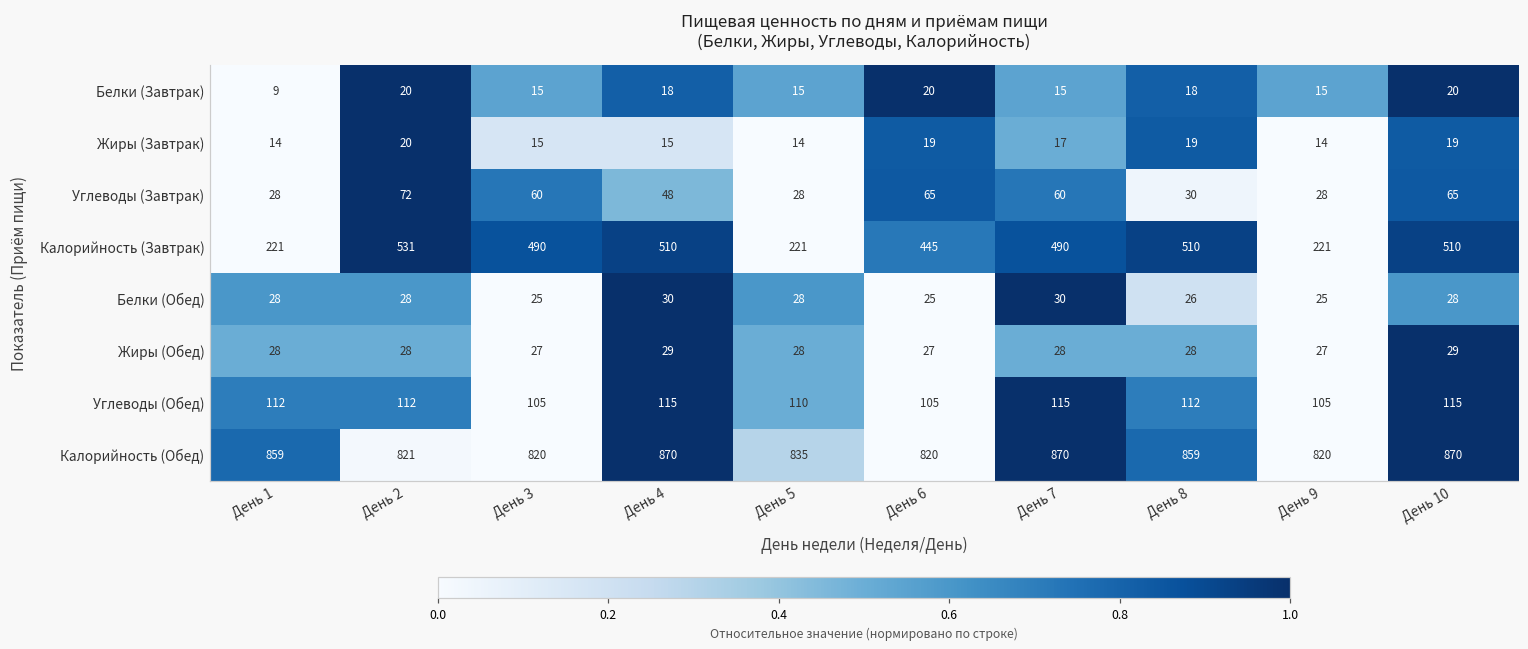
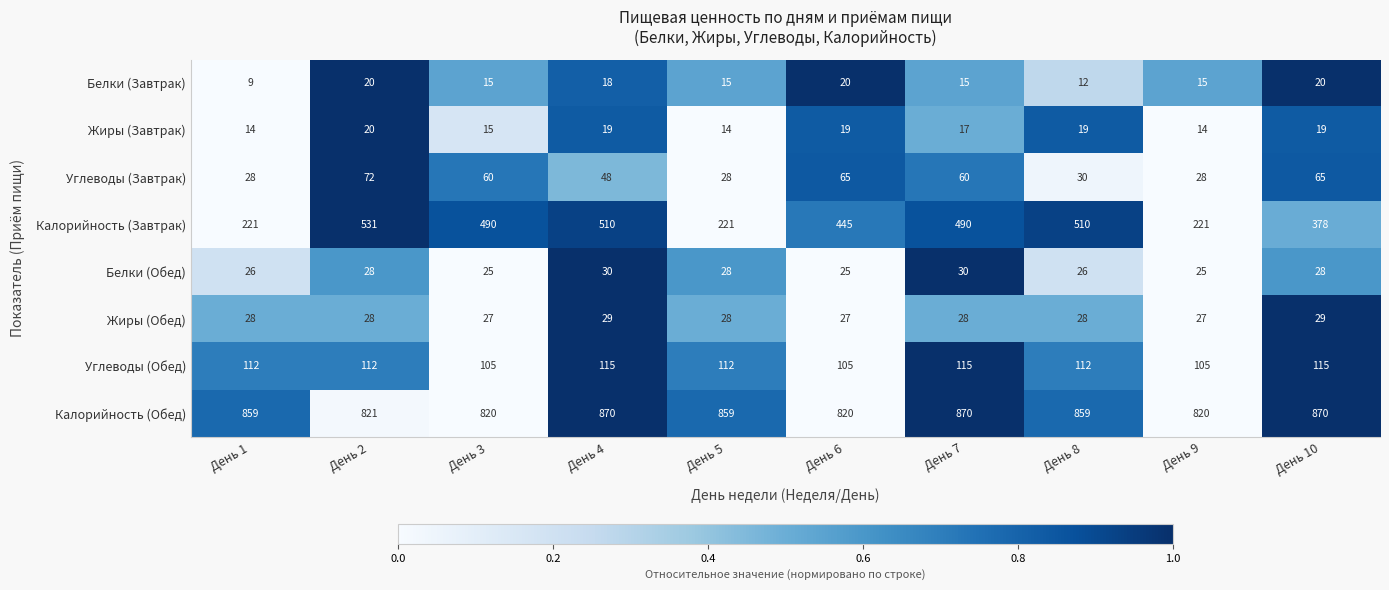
  {
    "Белки (Завтрак)": {
      "День 1": 9,
      "День 2": 20,
      "День 3": 15,
      "День 4": 18,
      "День 5": 15,
      "День 6": 20,
      "День 7": 15,
-     "День 8": 18,
+     "День 8": 12,
      "День 9": 15,
      "День 10": 20
    },
    "Жиры (Завтрак)": {
      "День 1": 14,
      "День 2": 20,
      "День 3": 15,
-     "День 4": 15,
+     "День 4": 19,
      "День 5": 14,
      "День 6": 19,
      "День 7": 17,
      "День 8": 19,
      "День 9": 14,
      "День 10": 19
    },
    "Углеводы (Завтрак)": {
      "День 1": 28,
      "День 2": 72,
      "День 3": 60,
      "День 4": 48,
      "День 5": 28,
      "День 6": 65,
      "День 7": 60,
      "День 8": 30,
      "День 9": 28,
      "День 10": 65
    },
    "Калорийность (Завтрак)": {
      "День 1": 221,
      "День 2": 531,
      "День 3": 490,
      "День 4": 510,
      "День 5": 221,
      "День 6": 445,
      "День 7": 490,
      "День 8": 510,
      "День 9": 221,
-     "День 10": 510
+     "День 10": 378
    },
    "Белки (Обед)": {
-     "День 1": 28,
+     "День 1": 26,
      "День 2": 28,
      "День 3": 25,
      "День 4": 30,
      "День 5": 28,
      "День 6": 25,
      "День 7": 30,
      "День 8": 26,
      "День 9": 25,
      "День 10": 28
    },
    "Жиры (Обед)": {
      "День 1": 28,
      "День 2": 28,
      "День 3": 27,
      "День 4": 29,
      "День 5": 28,
      "День 6": 27,
      "День 7": 28,
      "День 8": 28,
      "День 9": 27,
      "День 10": 29
    },
    "Углеводы (Обед)": {
      "День 1": 112,
      "День 2": 112,
      "День 3": 105,
      "День 4": 115,
-     "День 5": 110,
+     "День 5": 112,
      "День 6": 105,
      "День 7": 115,
      "День 8": 112,
      "День 9": 105,
      "День 10": 115
    },
    "Калорийность (Обед)": {
      "День 1": 859,
      "День 2": 821,
      "День 3": 820,
      "День 4": 870,
-     "День 5": 835,
+     "День 5": 859,
      "День 6": 820,
      "День 7": 870,
      "День 8": 859,
      "День 9": 820,
      "День 10": 870
    }
  }
